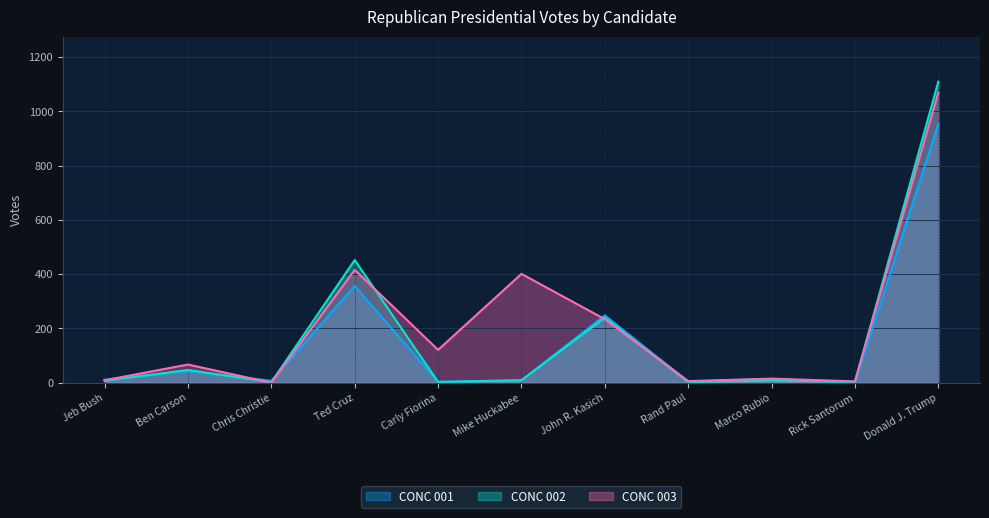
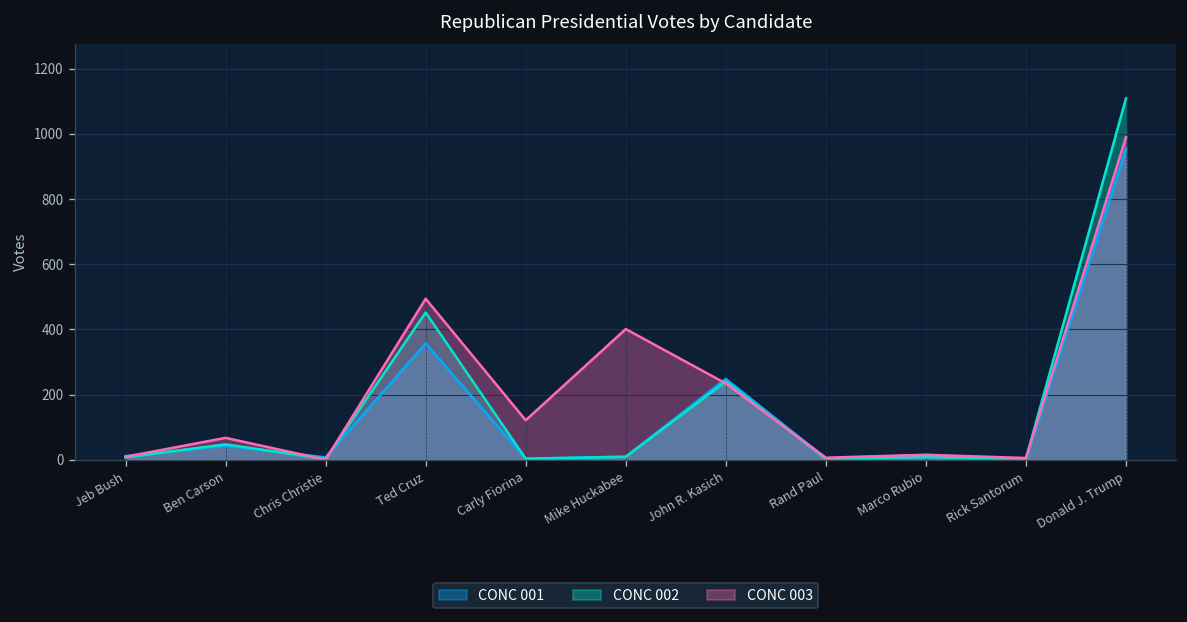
  {
    "CONC 003": {
      "Ben Carson": 70,
-     "Ted Cruz": 420,
+     "Ted Cruz": 490,
      "Carly Fiorina": 120,
      "Mike Huckabee": 400,
-     "Donald J. Trump": 1070
+     "Donald J. Trump": 990
    }
  }
